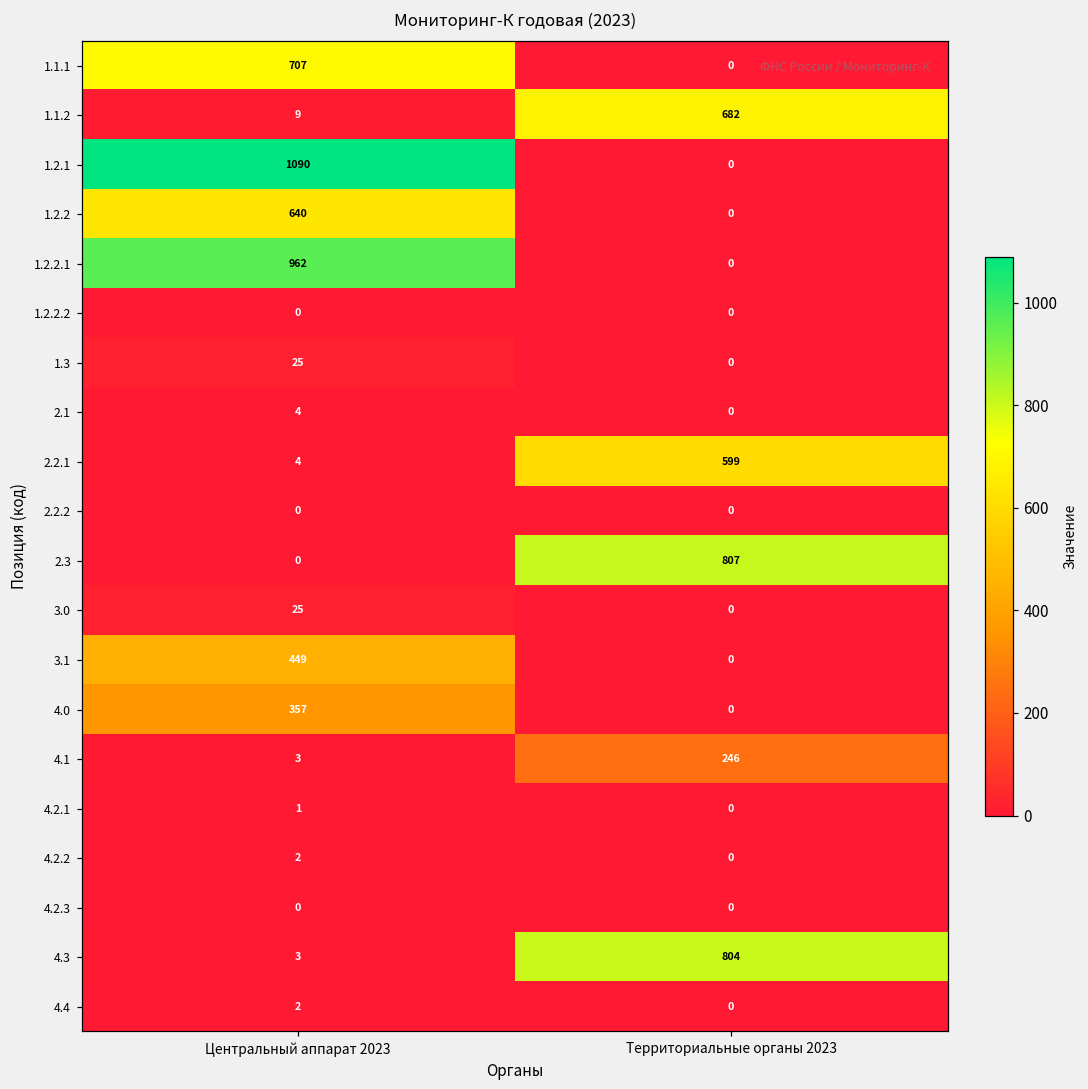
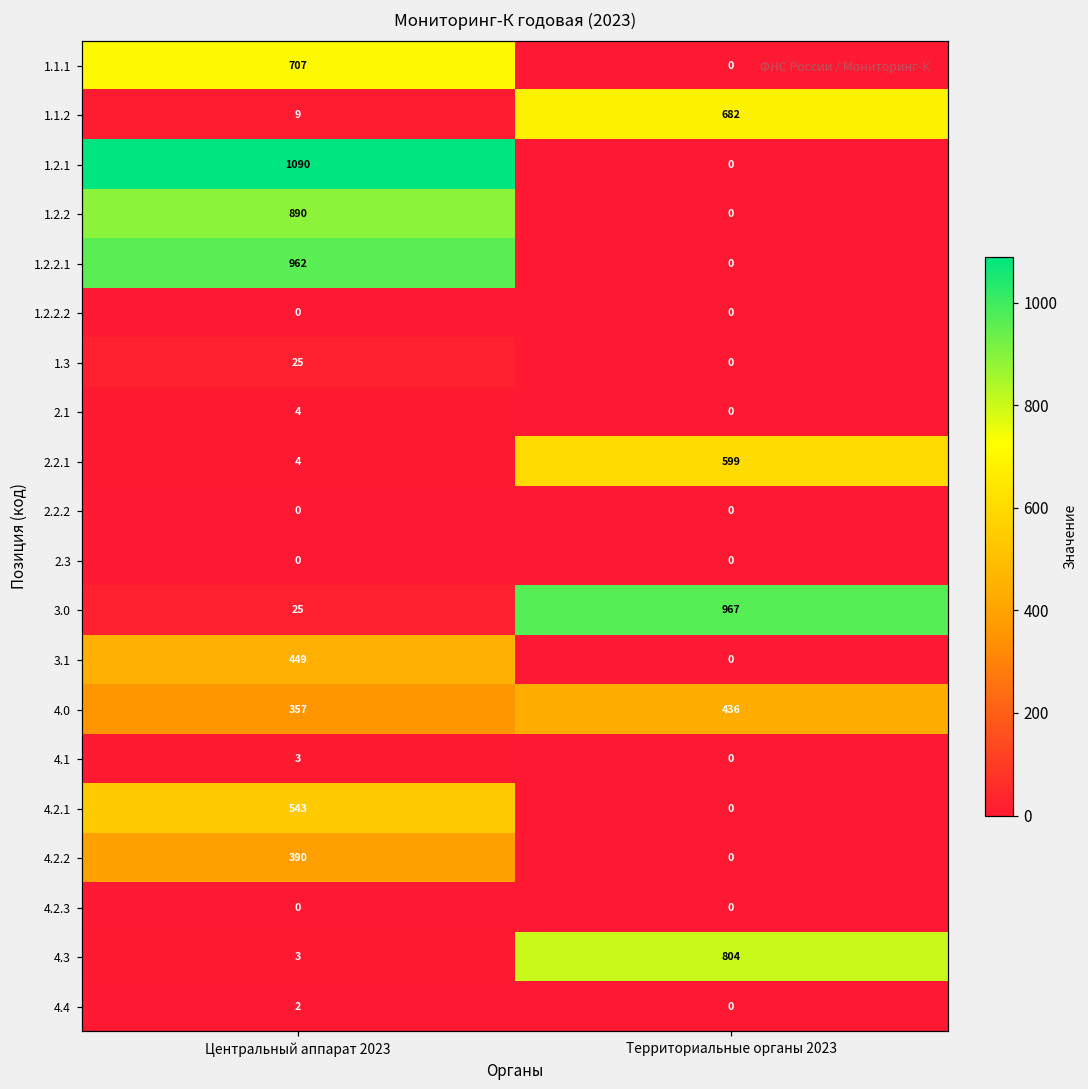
  {
    "1.1.1": {
      "Центральный аппарат 2023": 707
    },
    "1.1.2": {
      "Центральный аппарат 2023": 9,
      "Территориальные органы 2023": 682
    },
    "1.2.1": {
      "Центральный аппарат 2023": 1090,
      "Территориальные органы 2023": 0
    },
    "1.2.2": {
-     "Центральный аппарат 2023": 640,
+     "Центральный аппарат 2023": 890,
      "Территориальные органы 2023": 0
    },
    "1.2.2.1": {
      "Центральный аппарат 2023": 962,
      "Территориальные органы 2023": 0
    },
    "1.2.2.2": {
      "Центральный аппарат 2023": 0,
      "Территориальные органы 2023": 0
    },
    "1.3": {
      "Центральный аппарат 2023": 25,
      "Территориальные органы 2023": 0
    },
    "2.1": {
      "Центральный аппарат 2023": 4,
      "Территориальные органы 2023": 0
    },
    "2.2.1": {
      "Центральный аппарат 2023": 4,
      "Территориальные органы 2023": 599
    },
    "2.2.2": {
      "Центральный аппарат 2023": 0,
      "Территориальные органы 2023": 0
    },
    "2.3": {
      "Центральный аппарат 2023": 0,
-     "Территориальные органы 2023": 807
+     "Территориальные органы 2023": 0
    },
    "3.0": {
      "Центральный аппарат 2023": 25,
-     "Территориальные органы 2023": 0
+     "Территориальные органы 2023": 967
    },
    "3.1": {
      "Центральный аппарат 2023": 449,
      "Территориальные органы 2023": 0
    },
    "4.0": {
      "Центральный аппарат 2023": 357,
-     "Территориальные органы 2023": 0
+     "Территориальные органы 2023": 436
    },
    "4.1": {
      "Центральный аппарат 2023": 3,
-     "Территориальные органы 2023": 246
+     "Территориальные органы 2023": 0
    },
    "4.2.1": {
-     "Центральный аппарат 2023": 1,
+     "Центральный аппарат 2023": 543,
      "Территориальные органы 2023": 0
    },
    "4.2.2": {
-     "Центральный аппарат 2023": 2,
+     "Центральный аппарат 2023": 390,
      "Территориальные органы 2023": 0
    },
    "4.2.3": {
      "Центральный аппарат 2023": 0,
      "Территориальные органы 2023": 0
    },
    "4.3": {
      "Центральный аппарат 2023": 3,
      "Территориальные органы 2023": 804
    },
    "4.4": {
      "Центральный аппарат 2023": 2,
      "Территориальные органы 2023": 0
    }
  }
